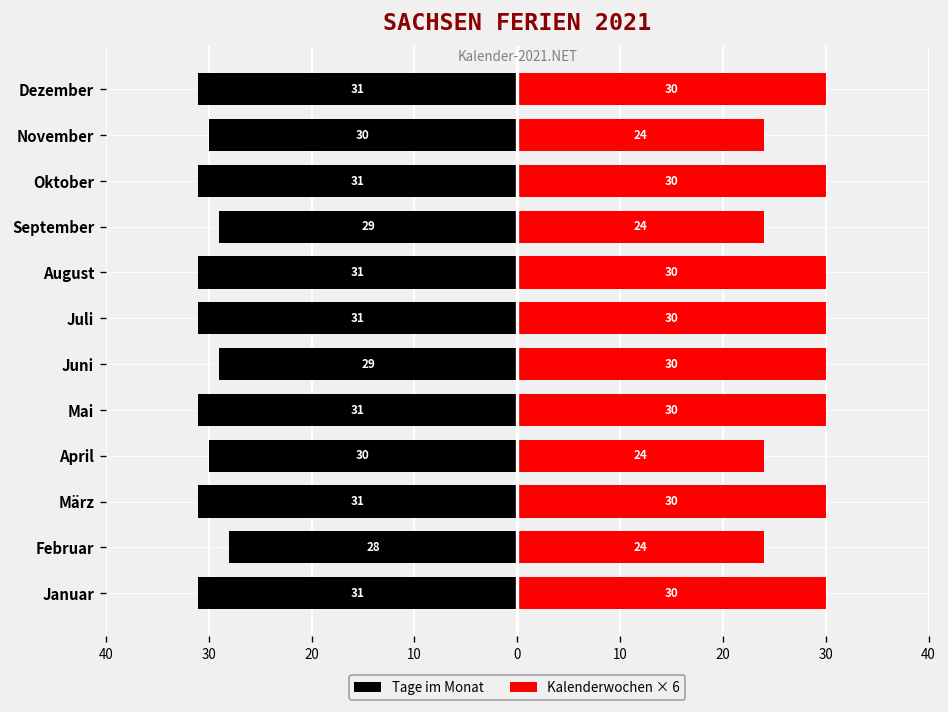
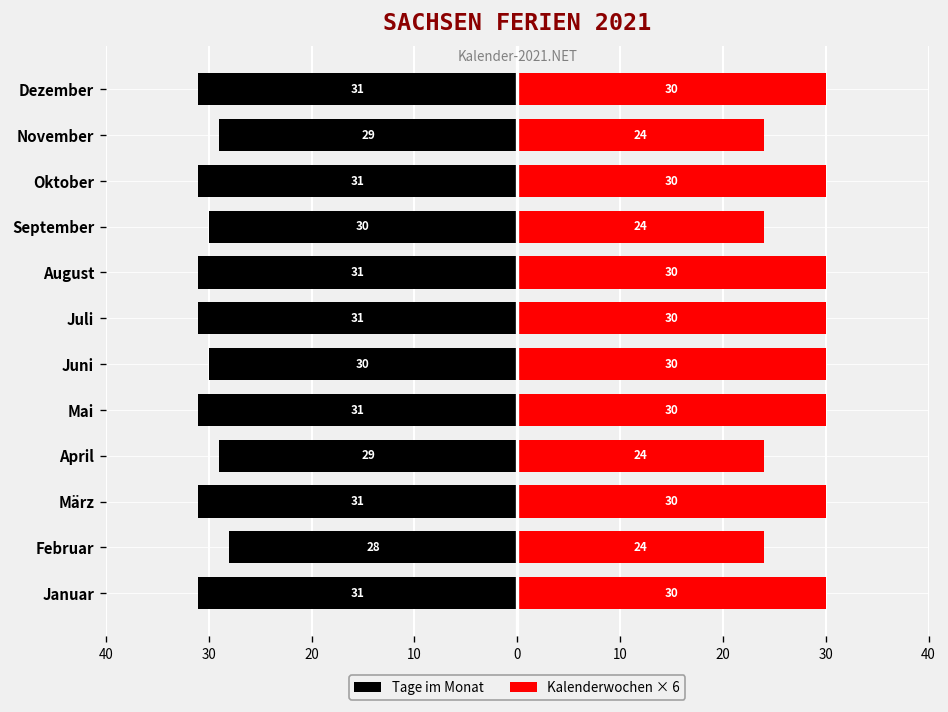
  {
    "Tage im Monat": {
-     "November": 30,
-     "September": 29,
-     "Juni": 29,
-     "April": 30
+     "November": 29,
+     "September": 30,
+     "Juni": 30,
+     "April": 29
    },
    "Kalenderwochen × 6": {
      "Dezember": 30,
      "November": 24,
      "Oktober": 30,
      "September": 24,
      "August": 30,
      "Juli": 30,
      "Juni": 30,
      "Mai": 30,
      "April": 24,
      "März": 30,
      "Februar": 24,
      "Januar": 30
    }
  }
